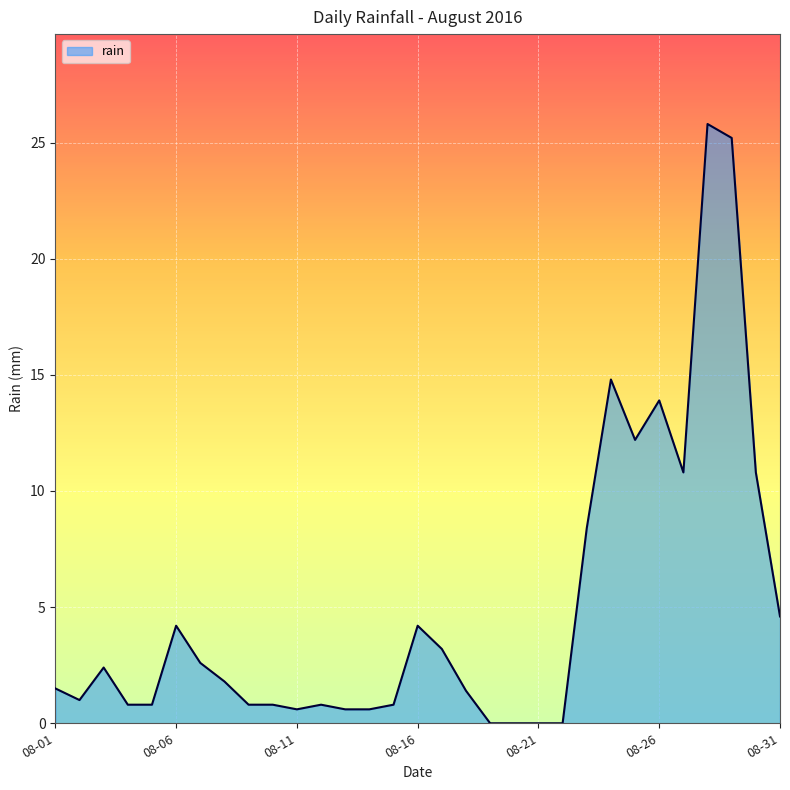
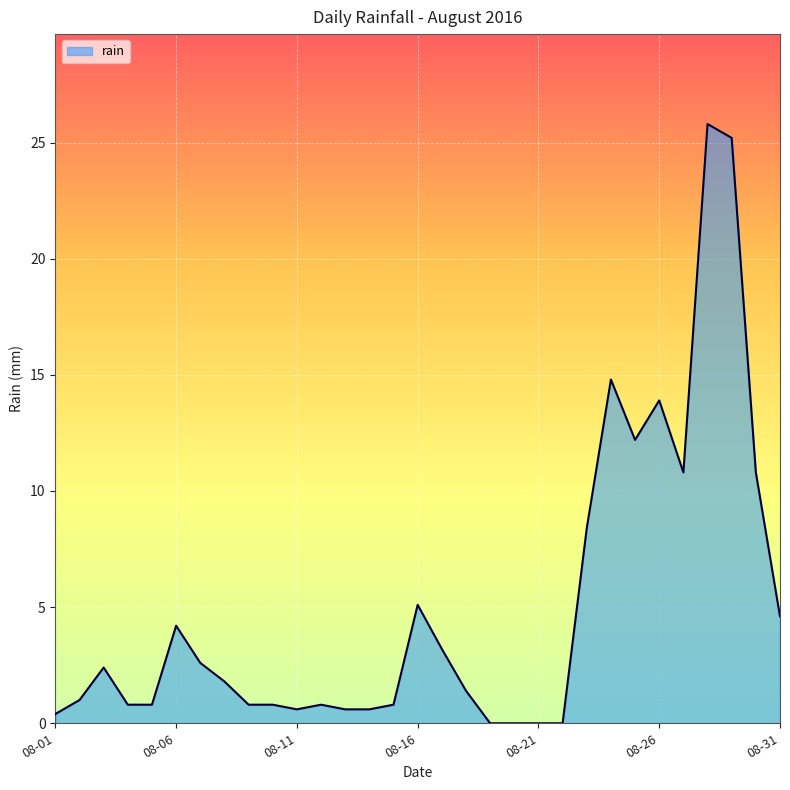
  {
-   "08-01": 1.5,
+   "08-01": 0.4,
    "08-06": 4.2,
    "08-11": 0.6,
-   "08-16": 4.2,
+   "08-16": 5.1,
    "08-21": 0.0,
    "08-26": 13.9,
    "08-31": 4.6
  }
